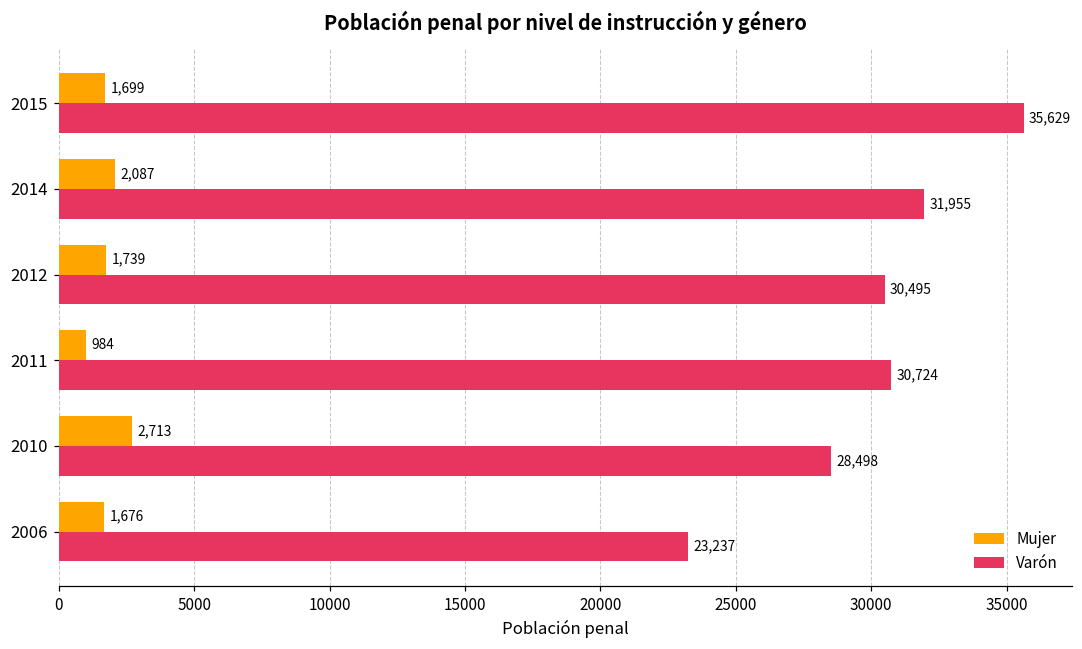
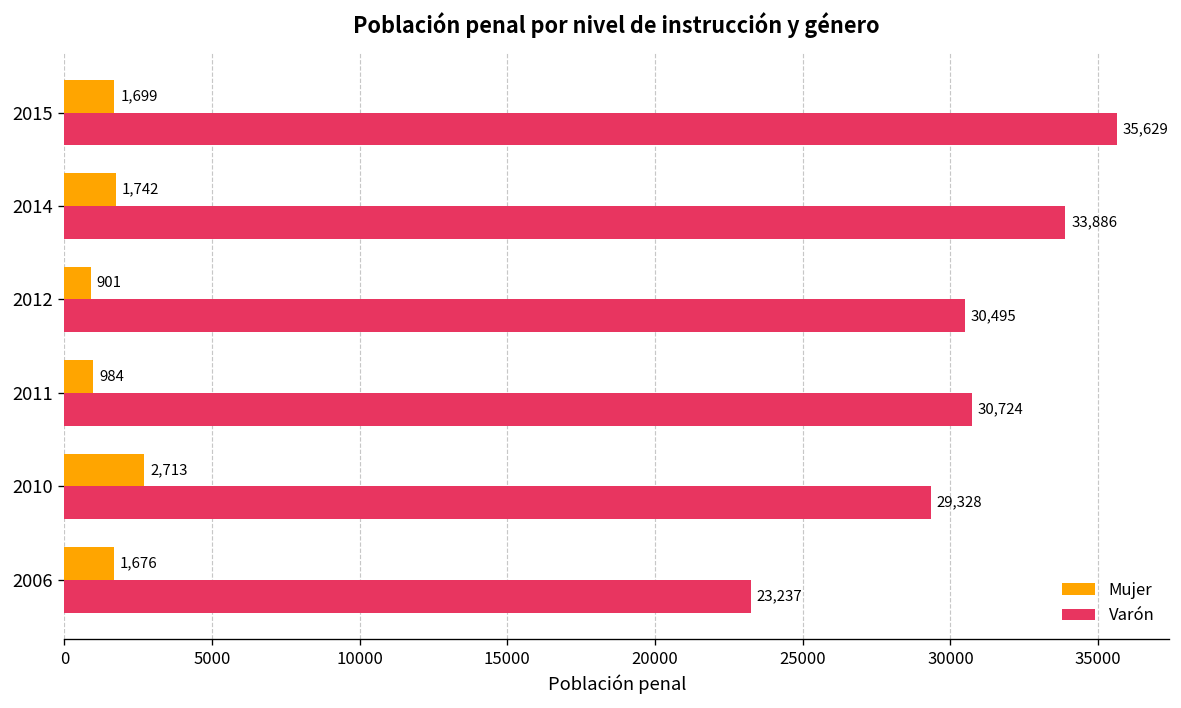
  {
    "Mujer": {
      "2015": "1,699",
-     "2014": "2,087",
-     "2012": "1,739",
+     "2014": "1,742",
+     "2012": "901",
      "2011": "984",
      "2010": "2,713",
      "2006": "1,676"
    },
    "Varón": {
      "2015": "35,629",
-     "2014": "31,955",
+     "2014": "33,886",
      "2012": "30,495",
      "2011": "30,724",
-     "2010": "28,498",
+     "2010": "29,328",
      "2006": "23,237"
    }
  }
